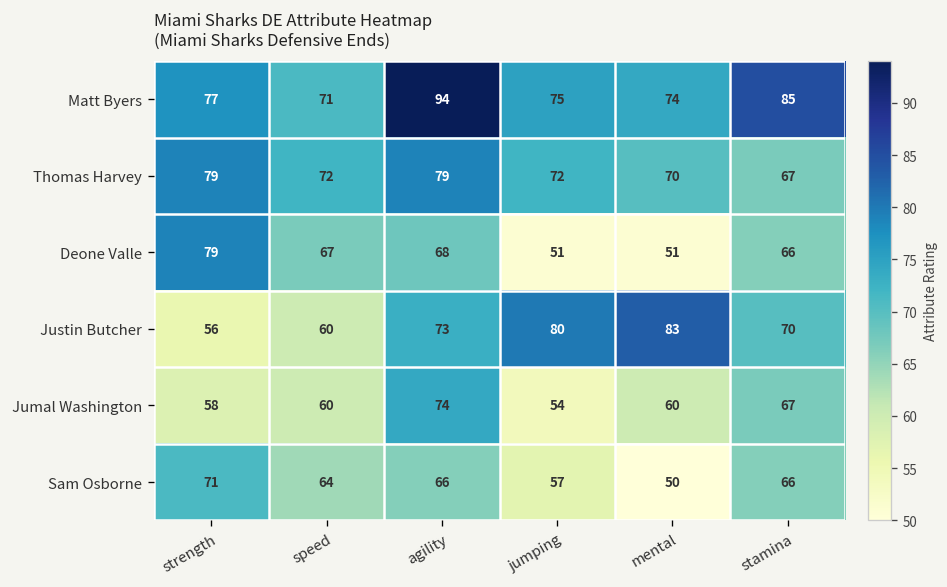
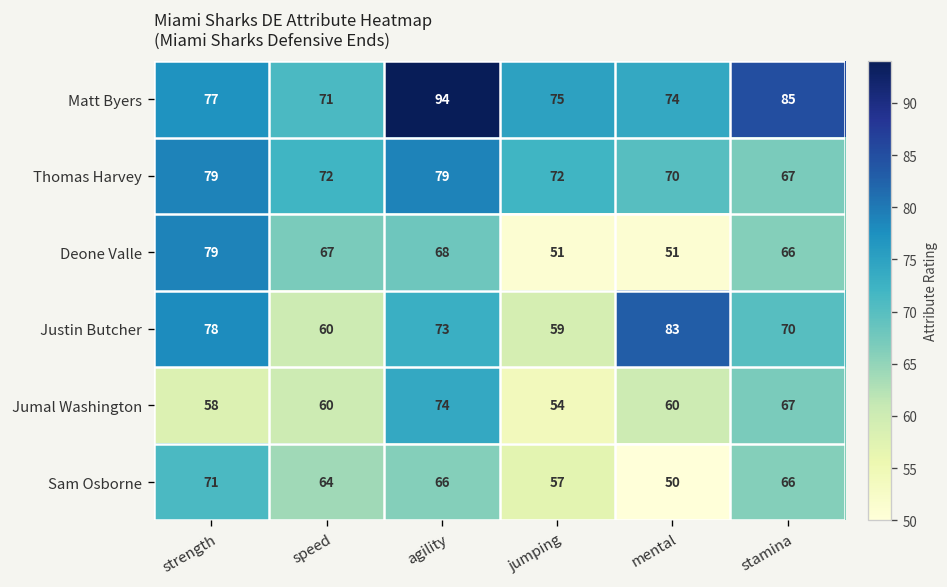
  {
    "Matt Byers": {
      "strength": 77,
      "speed": 71,
      "agility": 94,
      "jumping": 75,
      "mental": 74,
      "stamina": 85
    },
    "Thomas Harvey": {
      "strength": 79,
      "speed": 72,
      "agility": 79,
      "jumping": 72,
      "mental": 70,
      "stamina": 67
    },
    "Deone Valle": {
      "strength": 79,
      "speed": 67,
      "agility": 68,
      "jumping": 51,
      "mental": 51,
      "stamina": 66
    },
    "Justin Butcher": {
-     "strength": 56,
+     "strength": 78,
      "speed": 60,
      "agility": 73,
-     "jumping": 80,
+     "jumping": 59,
      "mental": 83,
      "stamina": 70
    },
    "Jumal Washington": {
      "strength": 58,
      "speed": 60,
      "agility": 74,
      "jumping": 54,
      "mental": 60,
      "stamina": 67
    },
    "Sam Osborne": {
      "strength": 71,
      "speed": 64,
      "agility": 66,
      "jumping": 57,
      "mental": 50,
      "stamina": 66
    }
  }
